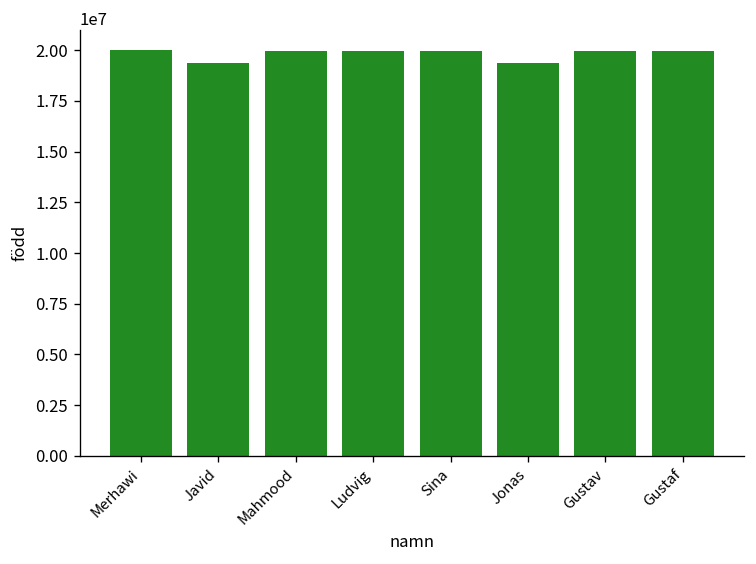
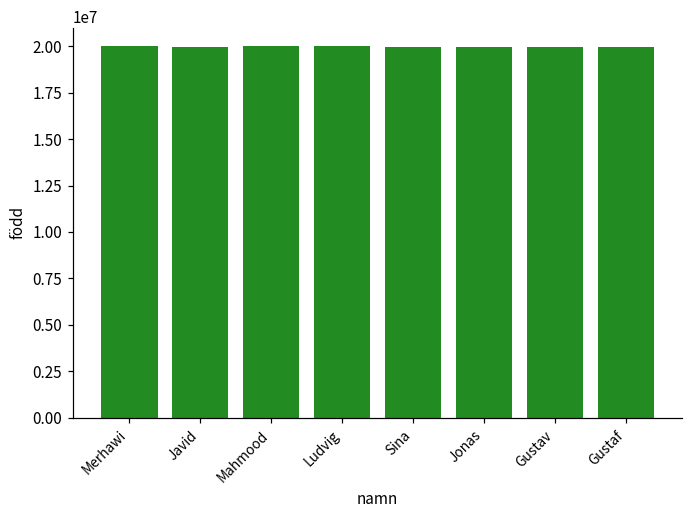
  {
    "Merhawi": 20000000,
-   "Javid": 19400000,
+   "Javid": 20000000,
    "Mahmood": 20000000,
    "Ludvig": 20000000,
    "Sina": 20000000,
-   "Jonas": 19400000,
+   "Jonas": 19900000,
    "Gustav": 20000000,
    "Gustaf": 20000000
  }
